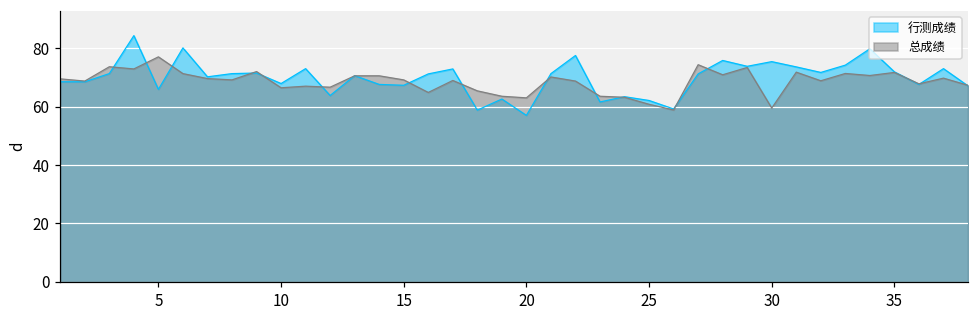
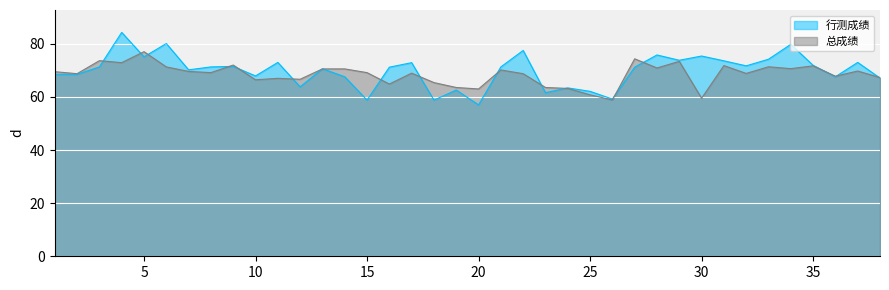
  {
    "行测成绩": {
-     "5": 66,
+     "5": 75,
      "10": 68,
-     "15": 67,
+     "15": 59,
      "20": 57,
      "25": 62,
      "30": 75
    },
    "总成绩": {
      "5": 77,
      "10": 66,
      "15": 69,
      "20": 63,
      "25": 61,
      "30": 60
    }
  }
